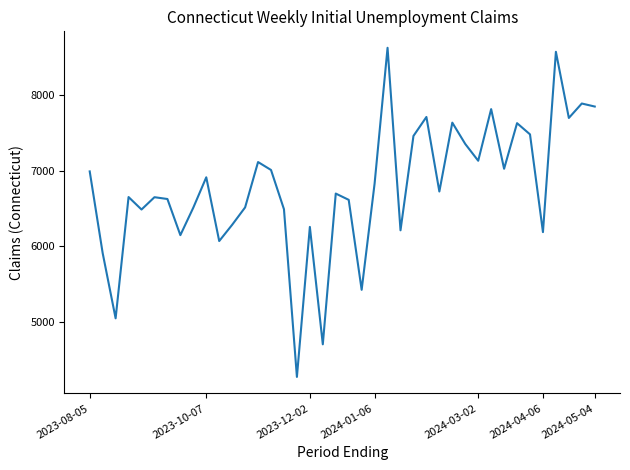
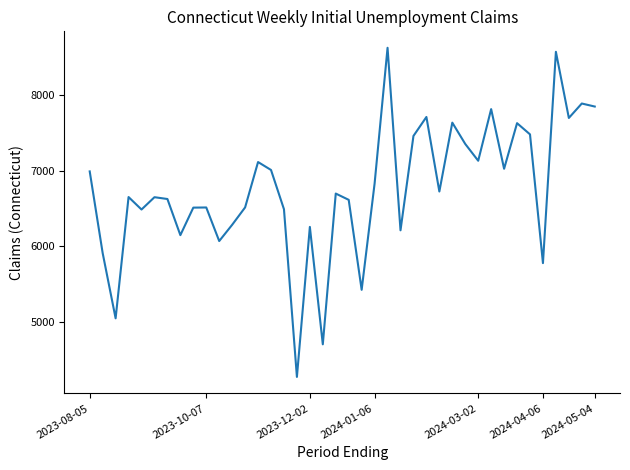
  {
    "2023-08-05": 7000,
-   "2023-10-07": 6900,
+   "2023-10-07": 6500,
    "2023-12-02": 6300,
    "2024-01-06": 6800,
    "2024-03-02": 7100,
-   "2024-04-06": 6200,
+   "2024-04-06": 5800,
    "2024-05-04": 7800
  }
